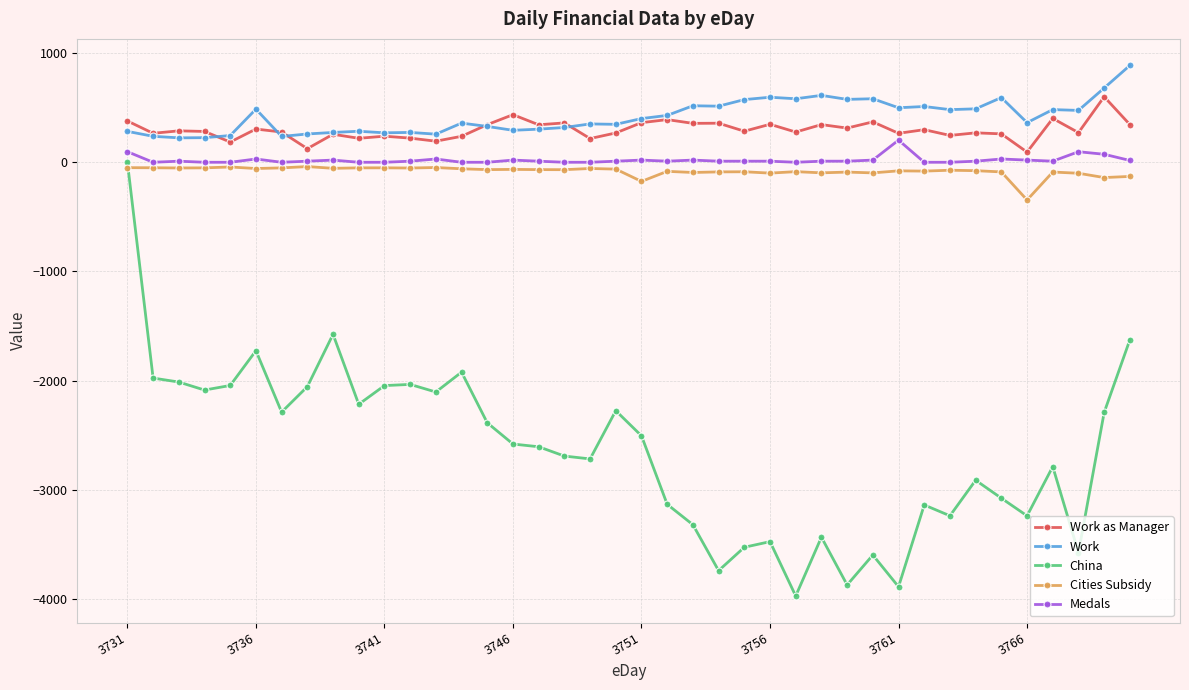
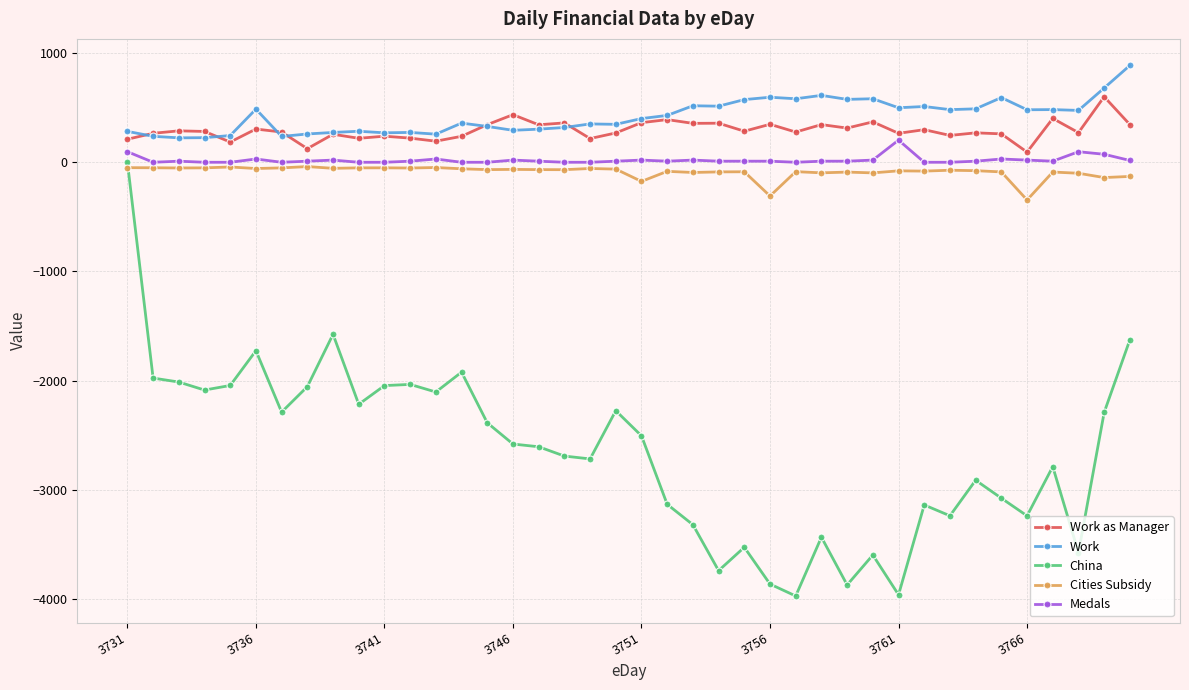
  {
    "Work as Manager": {
-     "3731": 380,
+     "3731": 210,
      "3736": 300,
      "3741": 240,
      "3746": 440,
      "3751": 360,
      "3756": 350,
      "3761": 270,
      "3766": 90
    },
    "Work": {
      "3731": 280,
      "3736": 490,
      "3741": 270,
      "3746": 290,
      "3751": 400,
      "3756": 600,
      "3761": 500,
-     "3766": 360
+     "3766": 480
    },
    "China": {
      "3731": 0,
      "3736": -1730,
      "3741": -2050,
      "3746": -2580,
      "3751": -2510,
-     "3756": -3480,
-     "3761": -3890,
+     "3756": -3870,
+     "3761": -3960,
      "3766": -3240
    },
    "Cities Subsidy": {
      "3731": -50,
      "3736": -60,
      "3741": -50,
      "3746": -70,
      "3751": -180,
-     "3756": -100,
+     "3756": -310,
      "3761": -80,
      "3766": -350
    },
    "Medals": {
      "3731": 100,
      "3736": 30,
      "3741": 0,
      "3746": 20,
      "3751": 20,
      "3756": 10,
      "3761": 200,
      "3766": 20
    }
  }
